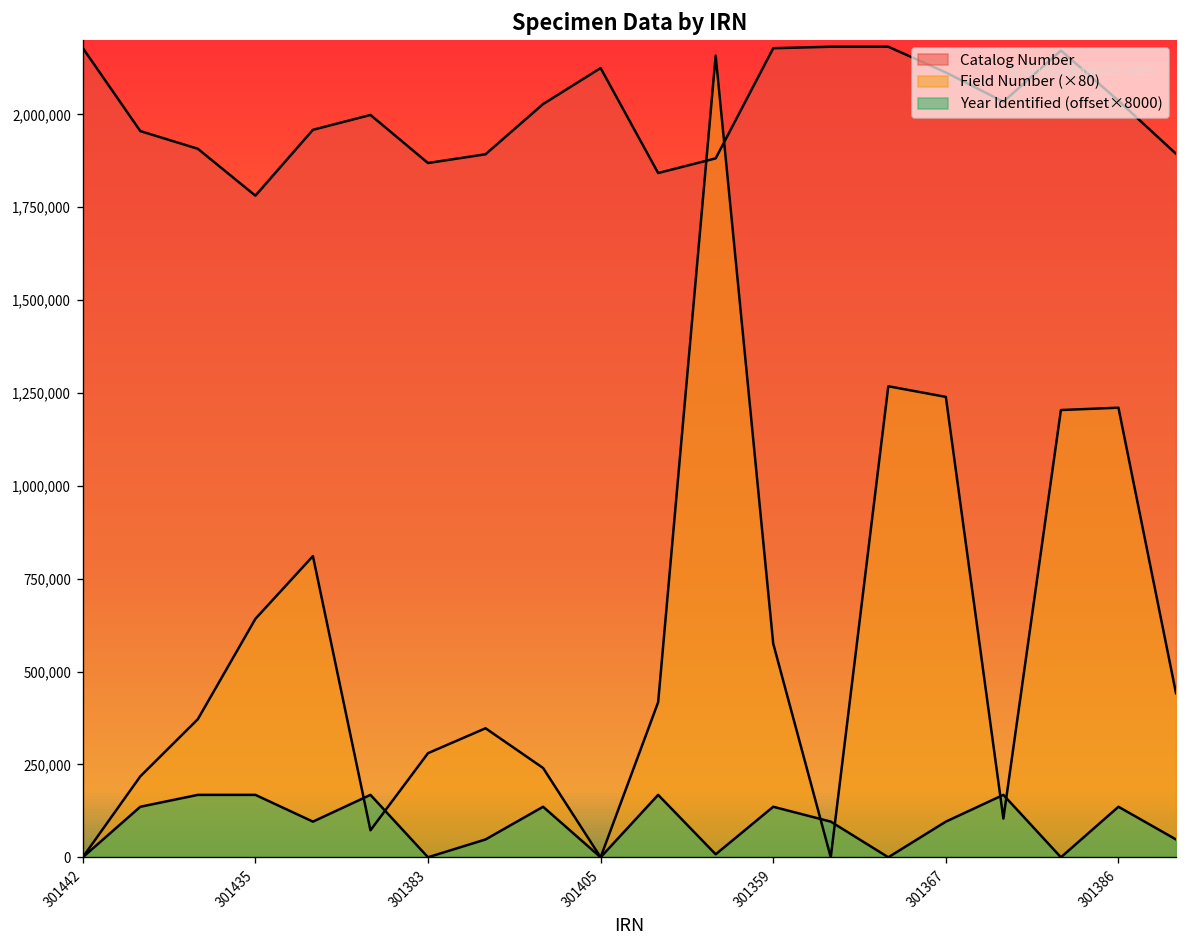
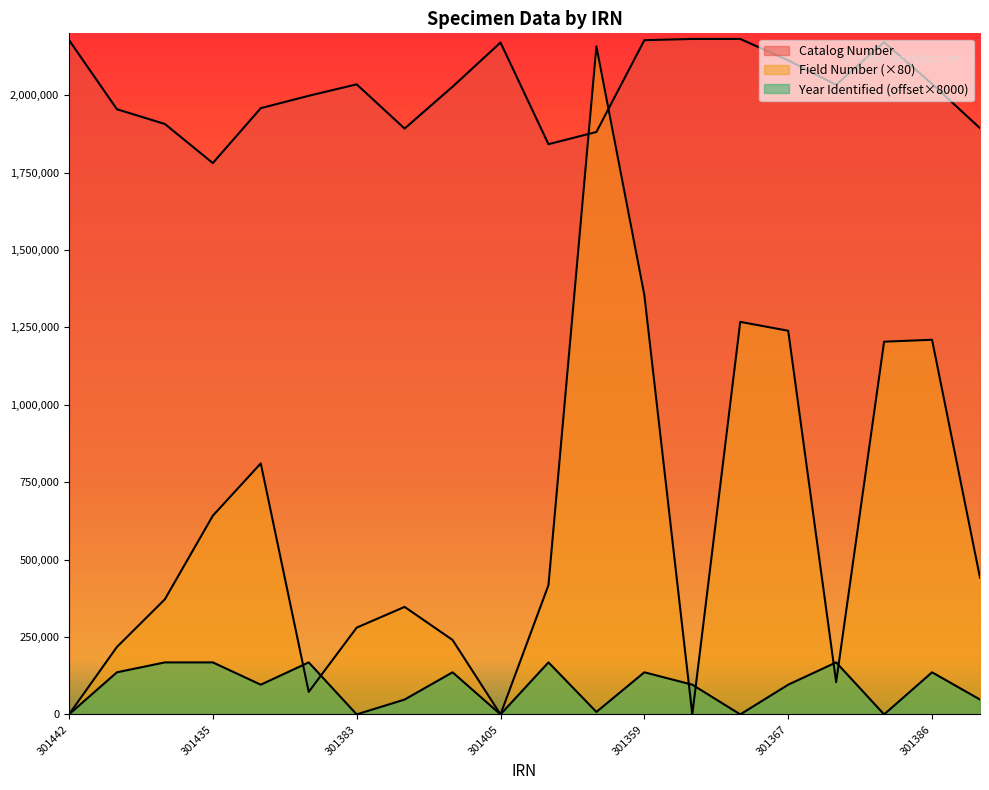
  {
    "Catalog Number": {
      "301442": "2,180,000",
      "301435": "1,780,000",
-     "301383": "1,870,000",
-     "301405": "2,120,000",
+     "301383": "2,040,000",
+     "301405": "2,170,000",
      "301359": "2,180,000"
    },
    "Field Number (×80)": {
      "301435": "640,000",
      "301383": "280,000",
-     "301359": "580,000",
+     "301359": "1,350,000",
      "301367": "1,240,000",
      "301386": "1,210,000"
    },
    "Year Identified (offset×8000)": {
      "301435": "170,000",
      "301383": "0",
      "301359": "140,000",
      "301367": "100,000",
      "301386": "140,000"
    }
  }
